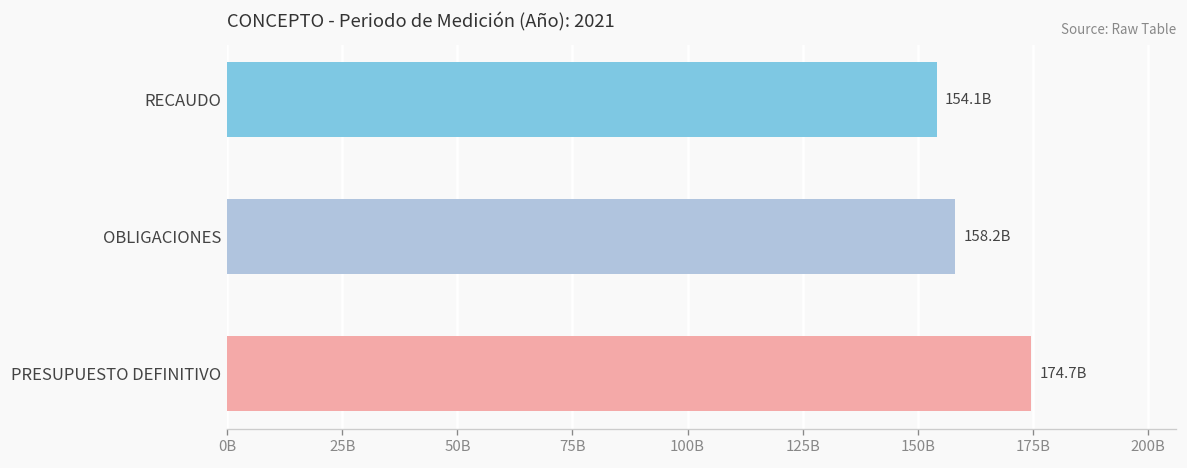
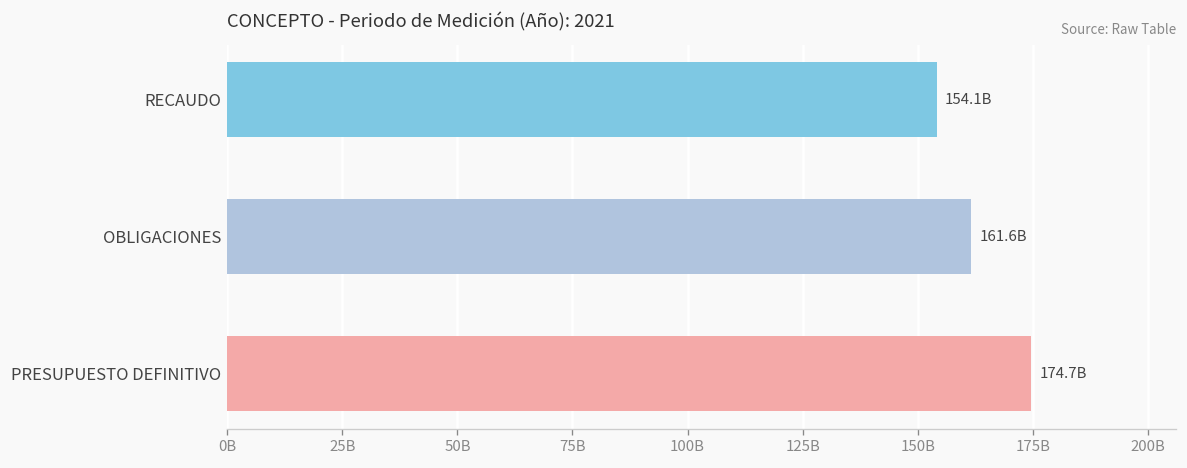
  {
    "RECAUDO": "154.1B",
-   "OBLIGACIONES": "158.2B",
+   "OBLIGACIONES": "161.6B",
    "PRESUPUESTO DEFINITIVO": "174.7B"
  }
